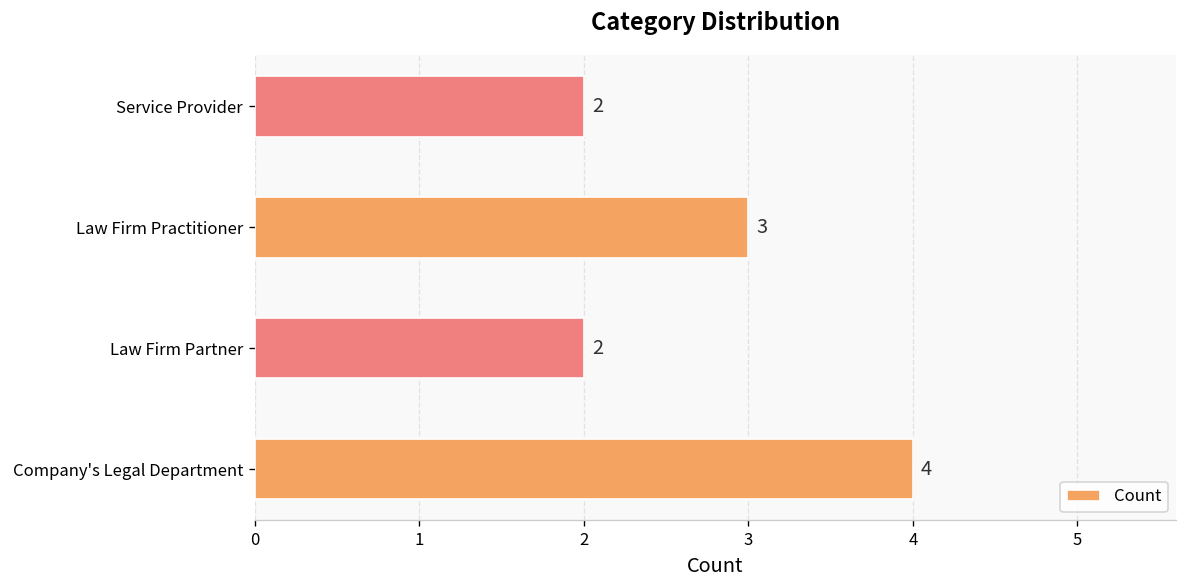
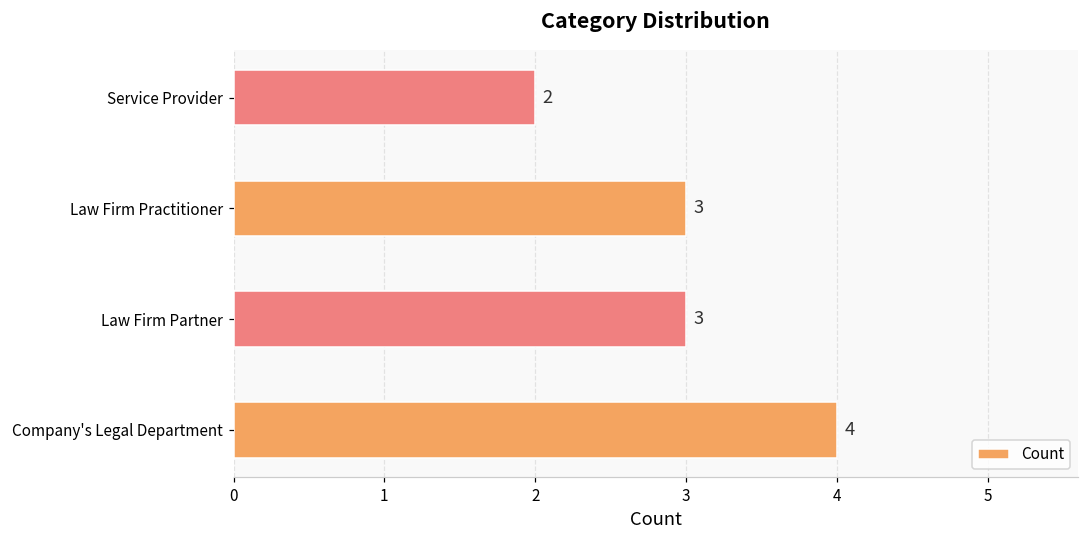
  {
    "Service Provider": 2,
    "Law Firm Practitioner": 3,
-   "Law Firm Partner": 2,
+   "Law Firm Partner": 3,
    "Company's Legal Department": 4
  }
